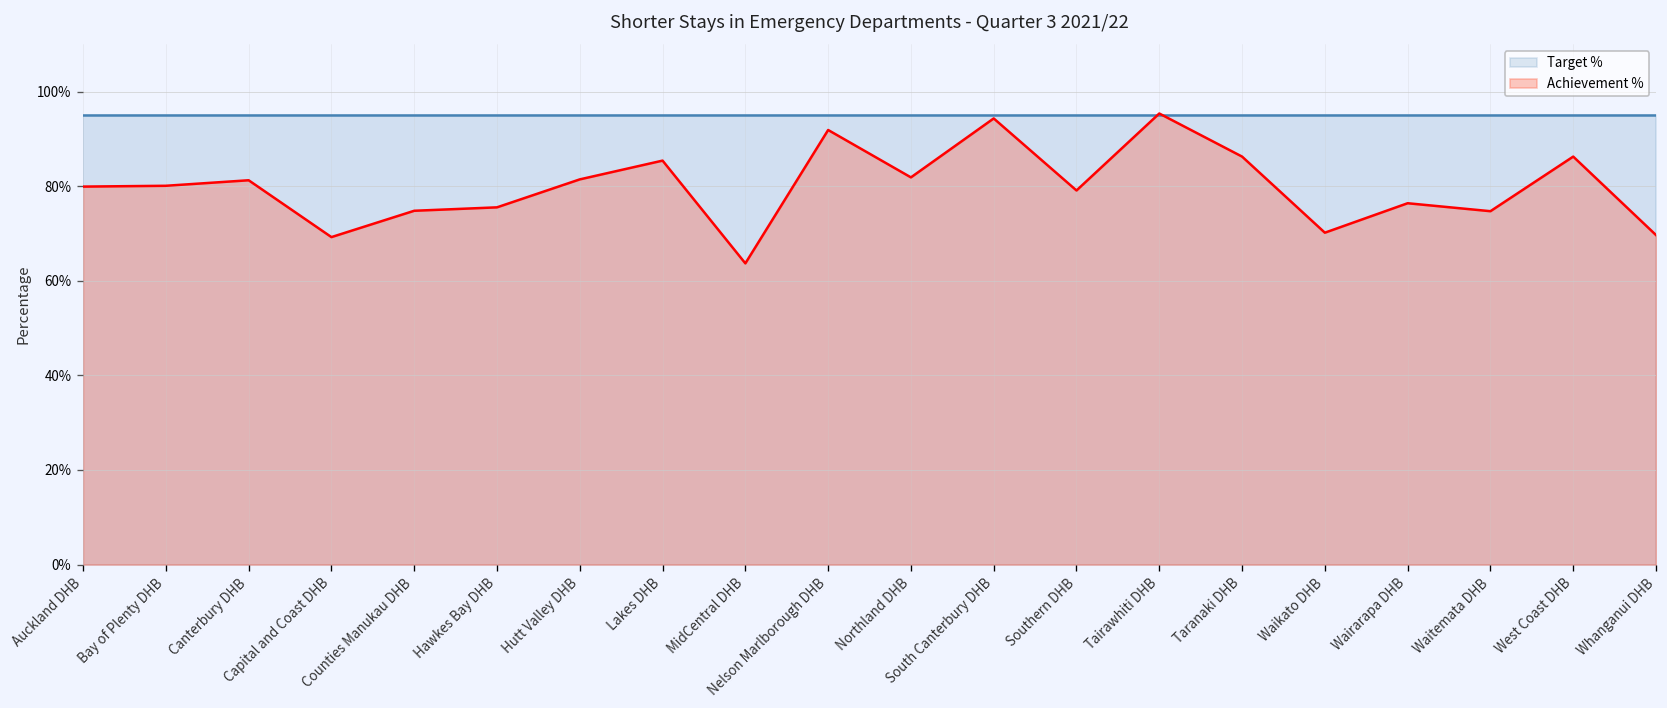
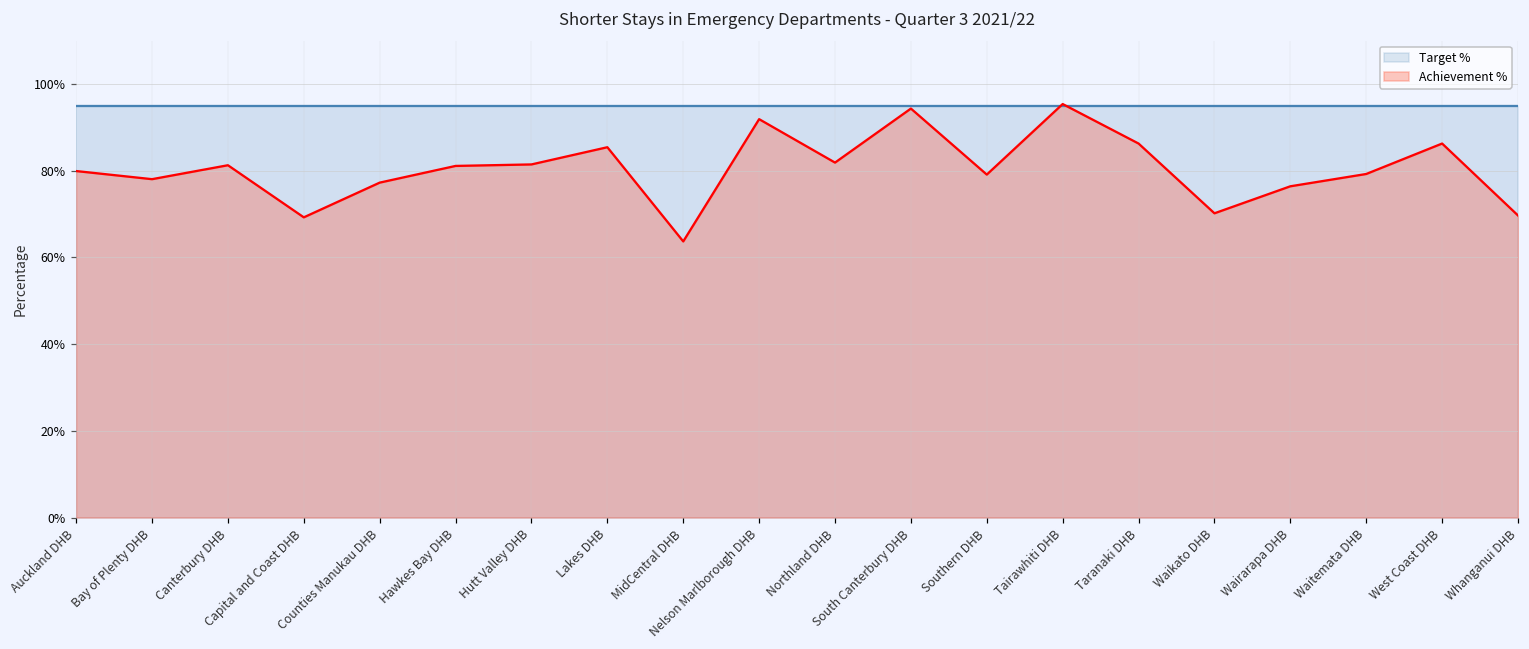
  {
    "Target %": {
      "Auckland DHB": "95%",
      "Bay of Plenty DHB": "95%",
      "Canterbury DHB": "95%",
      "Capital and Coast DHB": "95%",
      "Counties Manukau DHB": "95%",
      "Hawkes Bay DHB": "95%",
      "Hutt Valley DHB": "95%",
      "Lakes DHB": "95%",
      "MidCentral DHB": "95%",
      "Nelson Marlborough DHB": "95%",
      "Northland DHB": "95%",
      "South Canterbury DHB": "95%",
      "Southern DHB": "95%",
      "Taranaki DHB": "95%",
      "Waikato DHB": "95%",
      "Wairarapa DHB": "95%",
      "Waitemata DHB": "95%",
      "West Coast DHB": "95%",
      "Whanganui DHB": "95%"
    },
    "Achievement %": {
      "Auckland DHB": "80%",
-     "Bay of Plenty DHB": "80%",
+     "Bay of Plenty DHB": "78%",
      "Canterbury DHB": "81%",
      "Capital and Coast DHB": "69%",
-     "Counties Manukau DHB": "75%",
-     "Hawkes Bay DHB": "76%",
+     "Counties Manukau DHB": "77%",
+     "Hawkes Bay DHB": "81%",
      "Hutt Valley DHB": "81%",
      "Lakes DHB": "85%",
      "MidCentral DHB": "64%",
      "Nelson Marlborough DHB": "92%",
      "Northland DHB": "82%",
      "South Canterbury DHB": "94%",
      "Southern DHB": "79%",
      "Taranaki DHB": "86%",
      "Waikato DHB": "70%",
      "Wairarapa DHB": "76%",
-     "Waitemata DHB": "75%",
+     "Waitemata DHB": "79%",
      "West Coast DHB": "86%",
      "Whanganui DHB": "70%"
    }
  }
